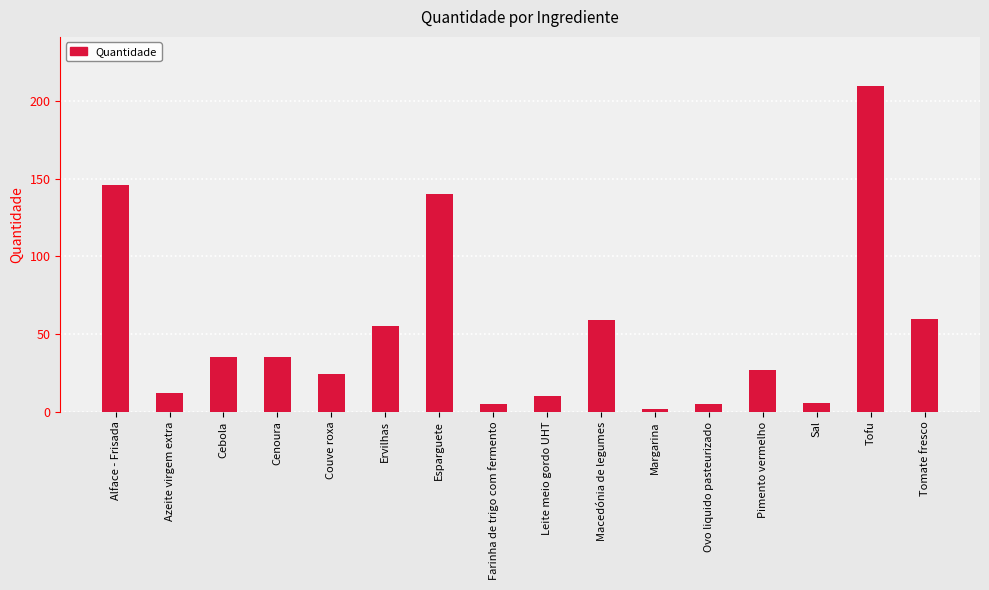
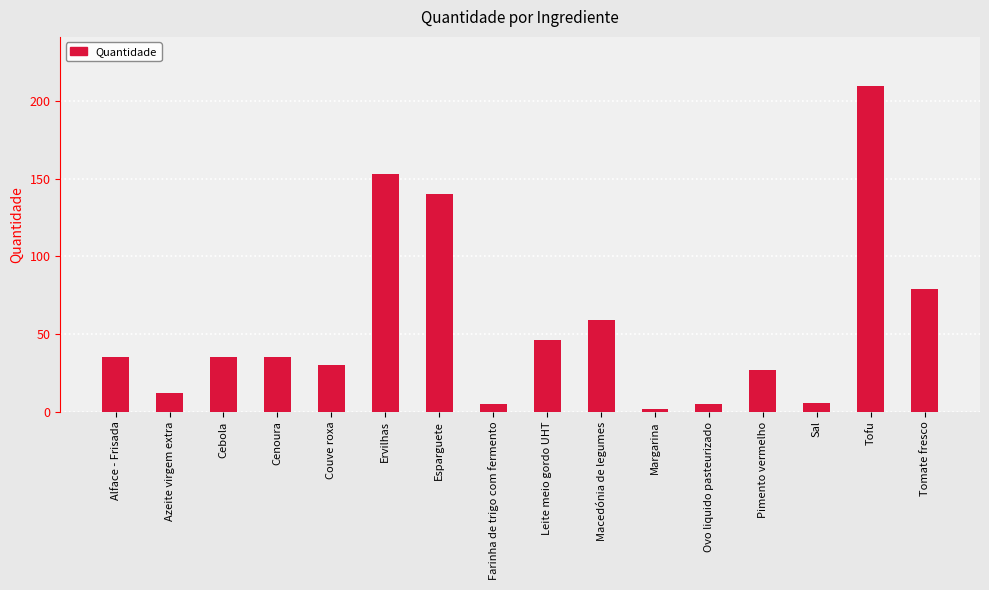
  {
-   "Alface - Frisada": 146,
+   "Alface - Frisada": 35,
    "Azeite virgem extra": 12,
    "Cebola": 35,
    "Cenoura": 35,
-   "Couve roxa": 24,
-   "Ervilhas": 55,
+   "Couve roxa": 30,
+   "Ervilhas": 153,
    "Esparguete": 140,
    "Farinha de trigo com fermento": 5,
-   "Leite meio gordo UHT": 10,
+   "Leite meio gordo UHT": 46,
    "Macedónia de legumes": 59,
    "Margarina": 2,
    "Ovo liquido pasteurizado": 5,
    "Pimento vermelho": 27,
    "Sal": 6,
    "Tofu": 210,
-   "Tomate fresco": 60
+   "Tomate fresco": 79
  }
